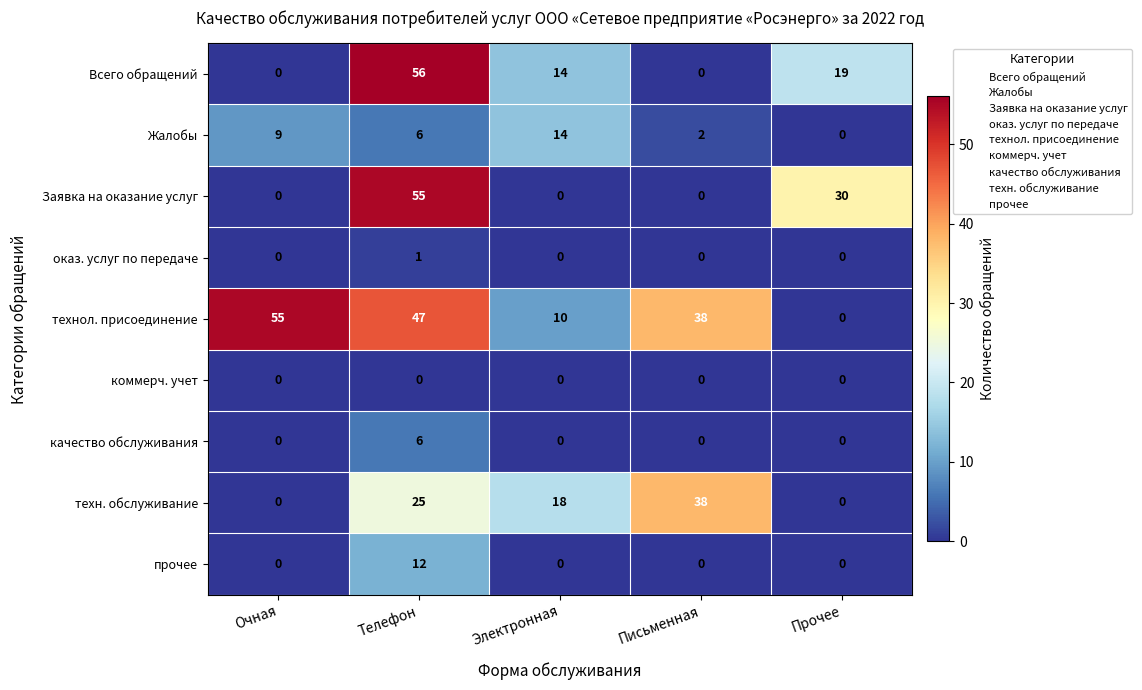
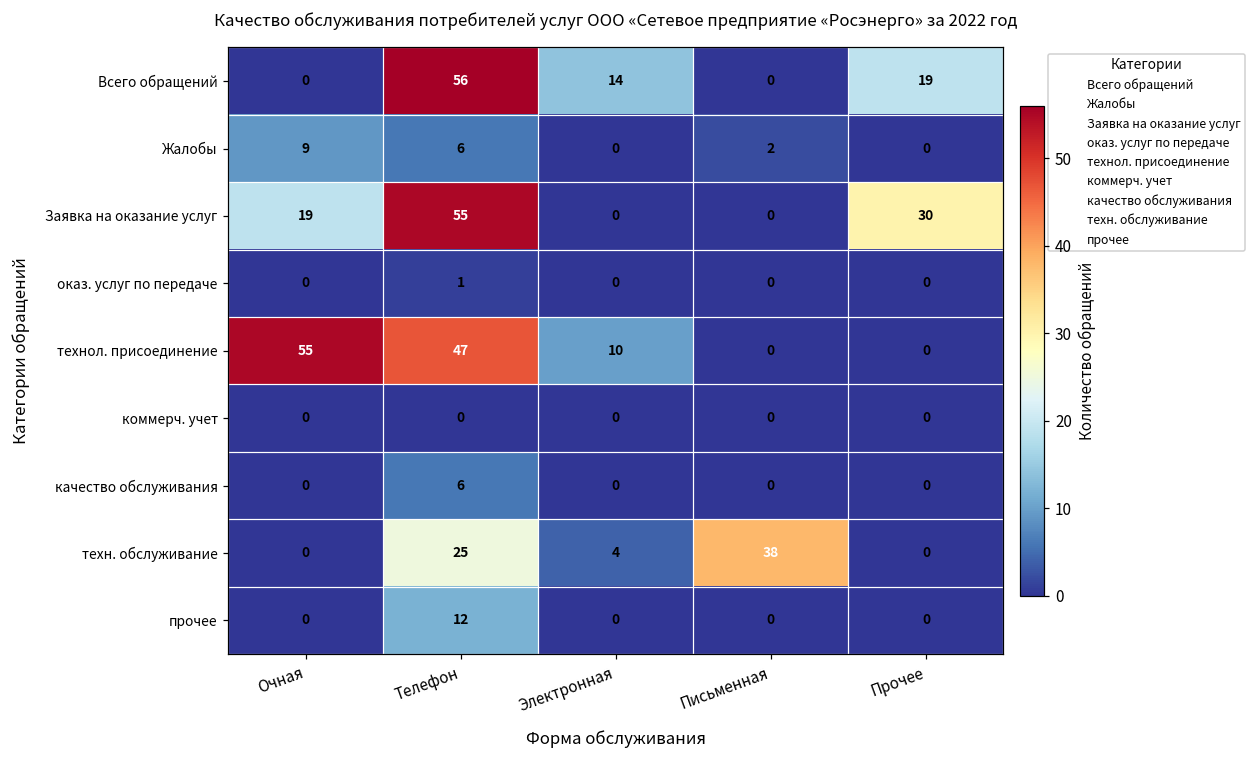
  {
    "Всего обращений": {
      "Очная": 0,
      "Телефон": 56,
      "Электронная": 14,
      "Письменная": 0,
      "Прочее": 19
    },
    "Жалобы": {
      "Очная": 9,
      "Телефон": 6,
-     "Электронная": 14,
+     "Электронная": 0,
      "Письменная": 2,
      "Прочее": 0
    },
    "Заявка на оказание услуг": {
-     "Очная": 0,
+     "Очная": 19,
      "Телефон": 55,
      "Электронная": 0,
      "Письменная": 0,
      "Прочее": 30
    },
    "оказ. услуг по передаче": {
      "Очная": 0,
      "Телефон": 1,
      "Электронная": 0,
      "Письменная": 0,
      "Прочее": 0
    },
    "технол. присоединение": {
      "Очная": 55,
      "Телефон": 47,
      "Электронная": 10,
-     "Письменная": 38,
+     "Письменная": 0,
      "Прочее": 0
    },
    "коммерч. учет": {
      "Очная": 0,
      "Телефон": 0,
      "Электронная": 0,
      "Письменная": 0,
      "Прочее": 0
    },
    "качество обслуживания": {
      "Очная": 0,
      "Телефон": 6,
      "Электронная": 0,
      "Письменная": 0,
      "Прочее": 0
    },
    "техн. обслуживание": {
      "Очная": 0,
      "Телефон": 25,
-     "Электронная": 18,
+     "Электронная": 4,
      "Письменная": 38,
      "Прочее": 0
    },
    "прочее": {
      "Очная": 0,
      "Телефон": 12,
      "Электронная": 0,
      "Письменная": 0,
      "Прочее": 0
    }
  }
